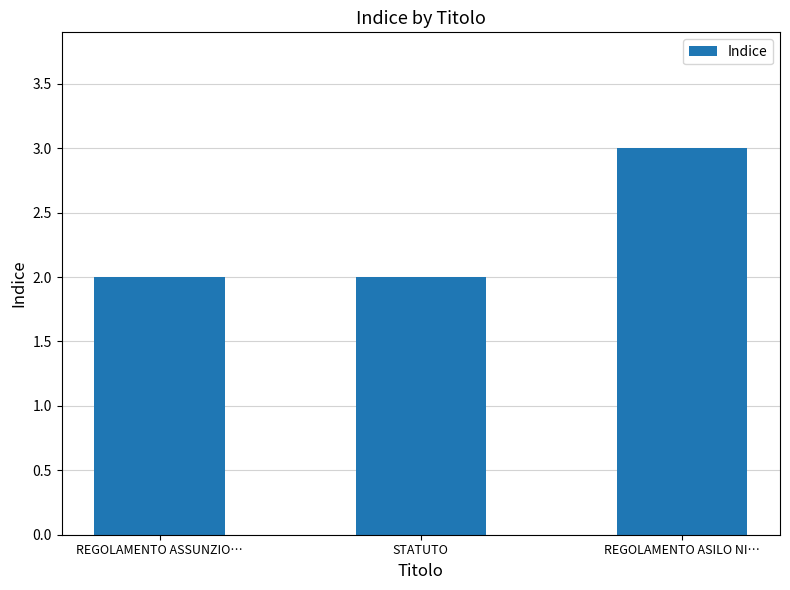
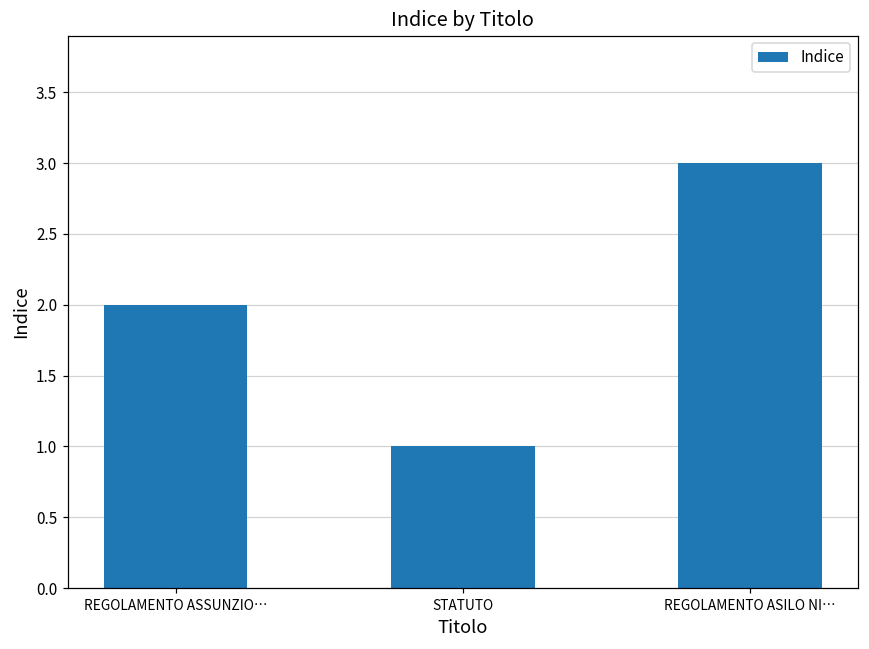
  {
    "REGOLAMENTO ASSUNZIO…": 2,
-   "STATUTO": 2,
+   "STATUTO": 1,
    "REGOLAMENTO ASILO NI…": 3
  }
